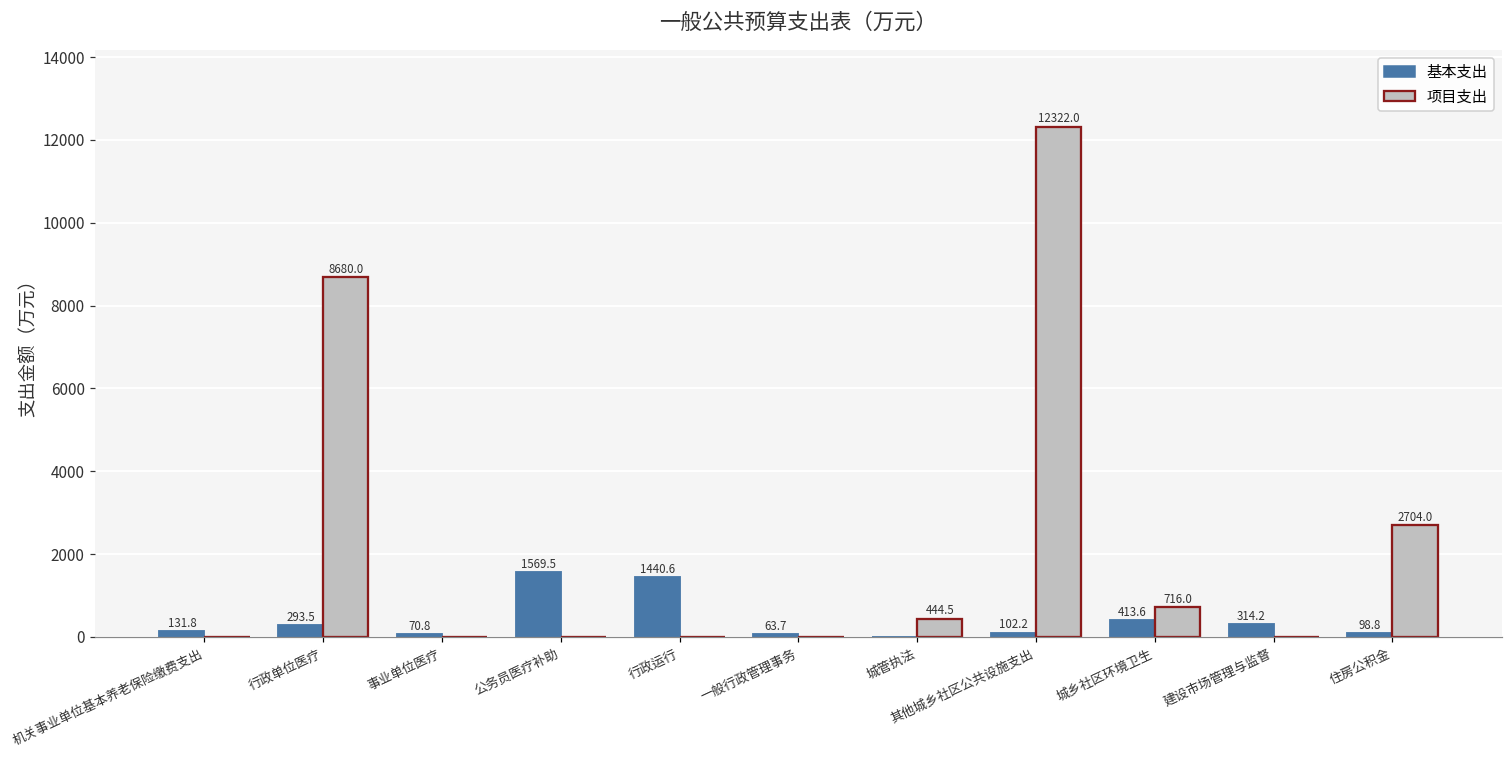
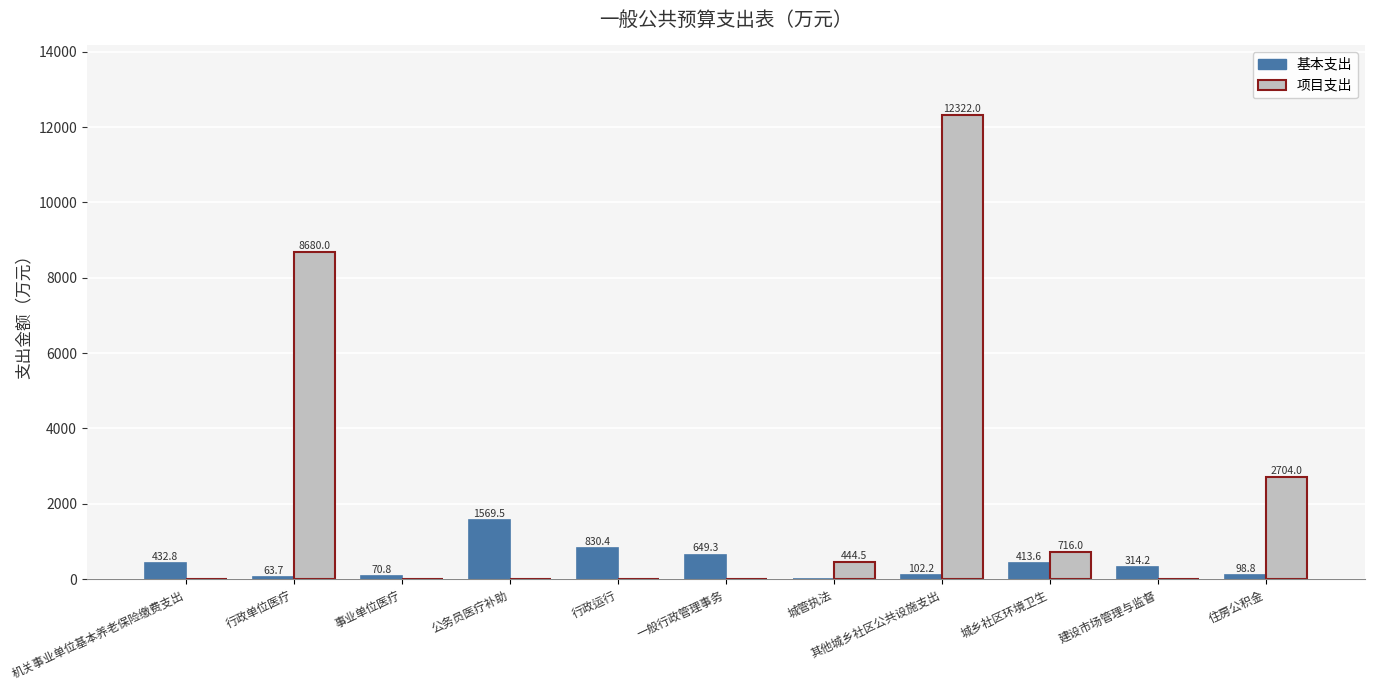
  {
    "基本支出": {
-     "机关事业单位基本养老保险缴费支出": 131.8,
-     "行政单位医疗": 293.5,
+     "机关事业单位基本养老保险缴费支出": 432.8,
+     "行政单位医疗": 63.7,
      "事业单位医疗": 70.8,
      "公务员医疗补助": 1569.5,
-     "行政运行": 1440.6,
-     "一般行政管理事务": 63.7,
+     "行政运行": 830.4,
+     "一般行政管理事务": 649.3,
      "其他城乡社区公共设施支出": 102.2,
      "城乡社区环境卫生": 413.6,
      "建设市场管理与监督": 314.2,
      "住房公积金": 98.8
    },
    "项目支出": {
      "行政单位医疗": 8680.0,
      "城管执法": 444.5,
      "其他城乡社区公共设施支出": 12322.0,
      "城乡社区环境卫生": 716.0,
      "住房公积金": 2704.0
    }
  }
